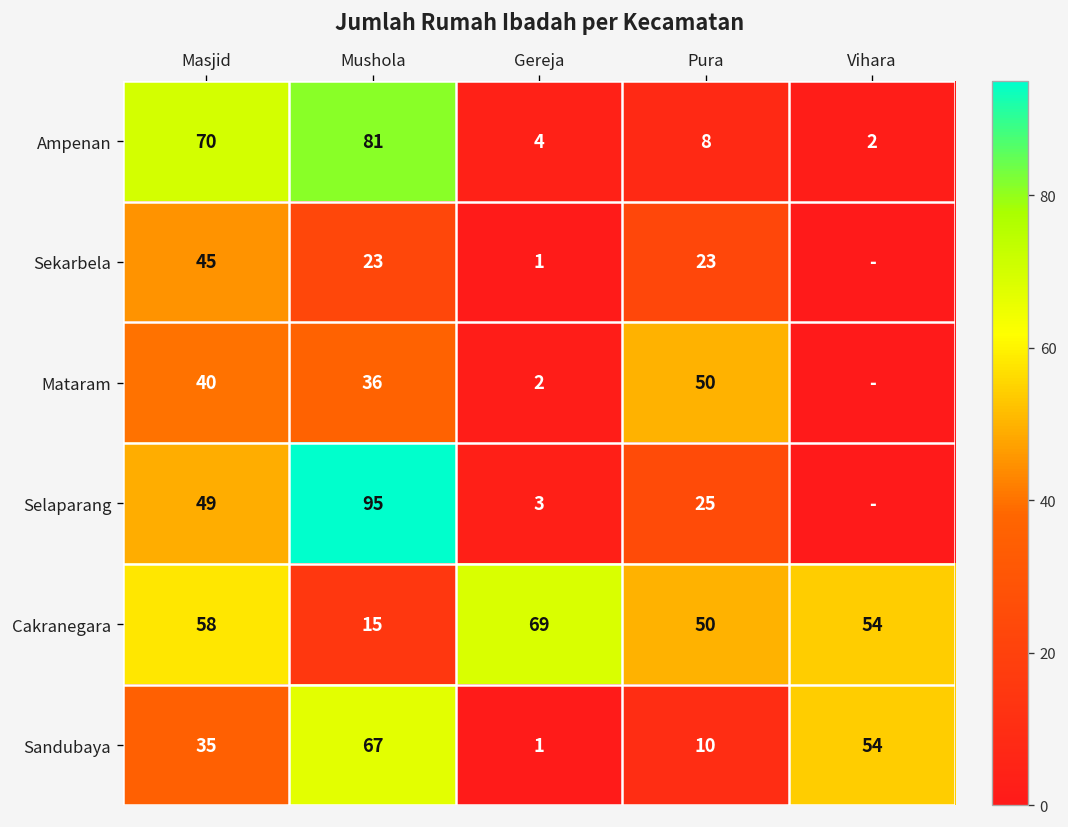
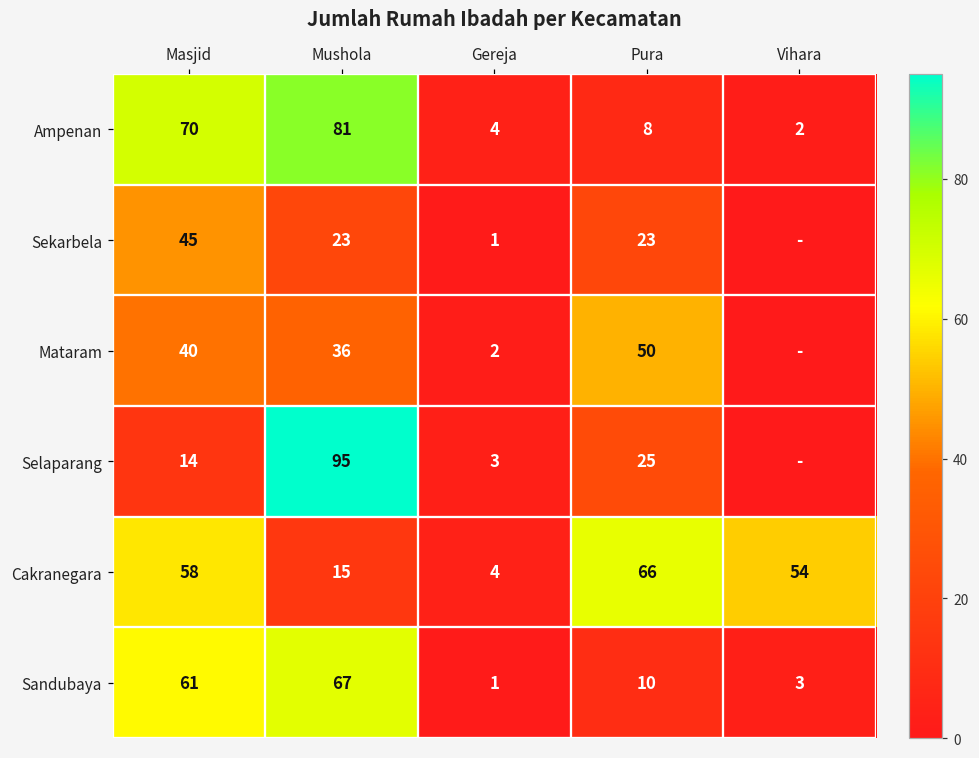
  {
    "Ampenan": {
      "Masjid": 70,
      "Mushola": 81,
      "Gereja": 4,
      "Pura": 8,
      "Vihara": 2
    },
    "Sekarbela": {
      "Masjid": 45,
      "Mushola": 23,
      "Gereja": 1,
      "Pura": 23
    },
    "Mataram": {
      "Masjid": 40,
      "Mushola": 36,
      "Gereja": 2,
      "Pura": 50
    },
    "Selaparang": {
-     "Masjid": 49,
+     "Masjid": 14,
      "Mushola": 95,
      "Gereja": 3,
      "Pura": 25
    },
    "Cakranegara": {
      "Masjid": 58,
      "Mushola": 15,
-     "Gereja": 69,
-     "Pura": 50,
+     "Gereja": 4,
+     "Pura": 66,
      "Vihara": 54
    },
    "Sandubaya": {
-     "Masjid": 35,
+     "Masjid": 61,
      "Mushola": 67,
      "Gereja": 1,
      "Pura": 10,
-     "Vihara": 54
+     "Vihara": 3
    }
  }
